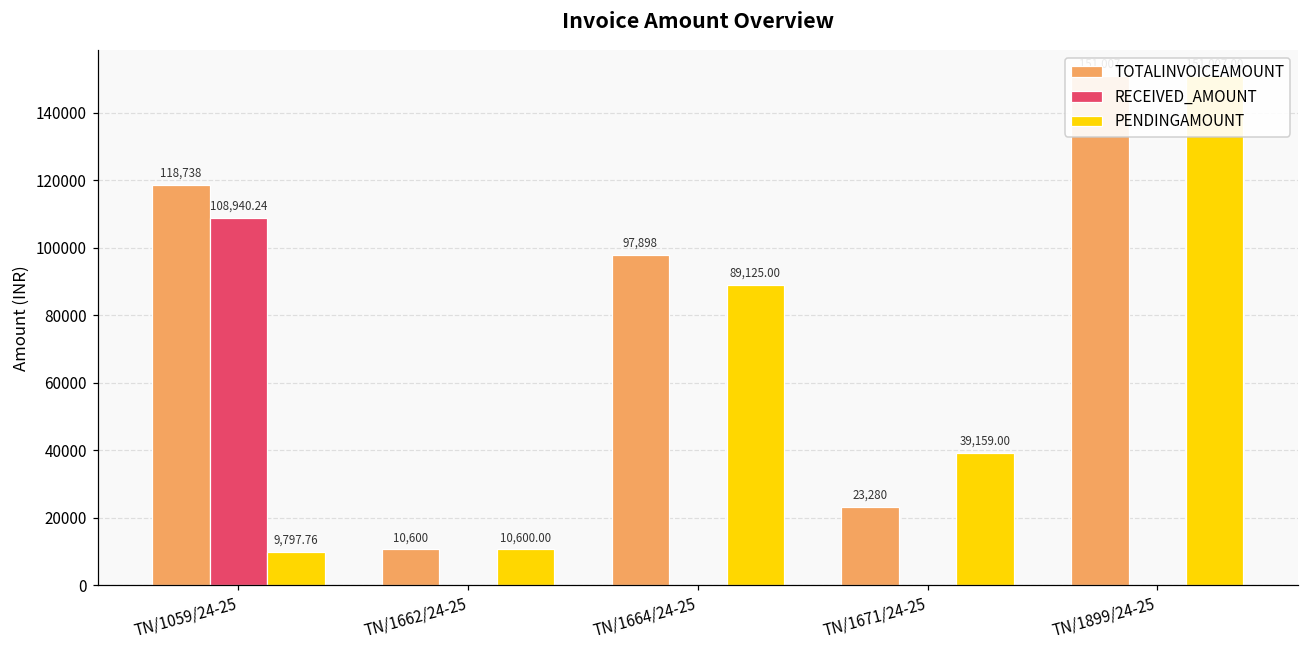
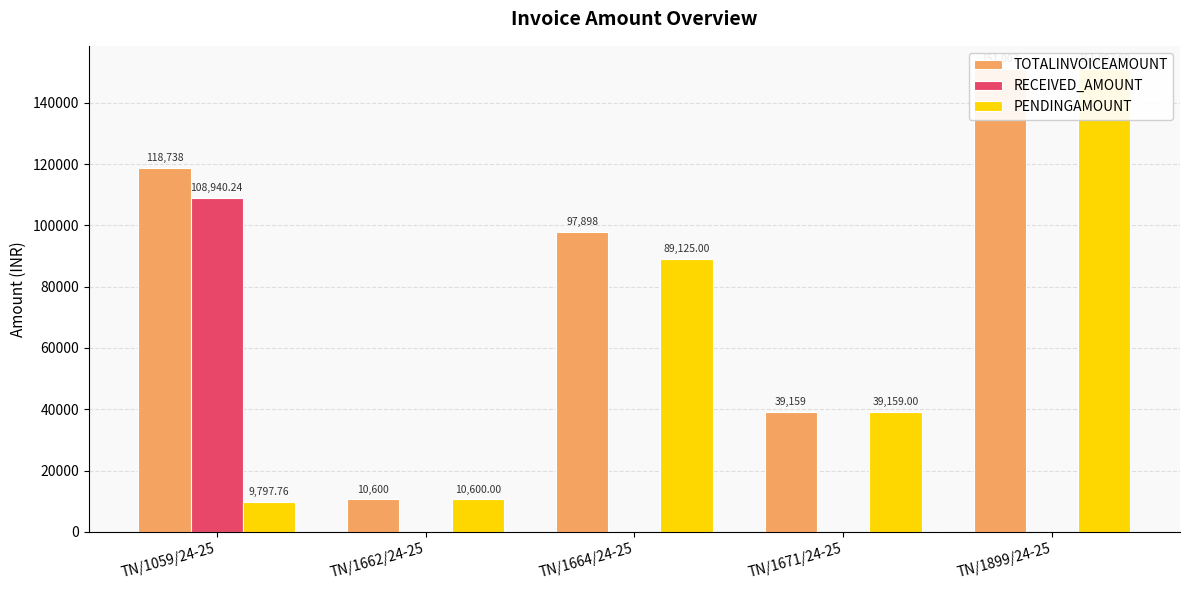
  {
    "TOTALINVOICEAMOUNT": {
      "TN/1059/24-25": "118,738",
      "TN/1662/24-25": "10,600",
      "TN/1664/24-25": "97,898",
-     "TN/1671/24-25": "23,280"
+     "TN/1671/24-25": "39,159"
    },
    "RECEIVED_AMOUNT": {
      "TN/1059/24-25": "108,940.24"
    },
    "PENDINGAMOUNT": {
      "TN/1059/24-25": "9,797.76",
      "TN/1662/24-25": "10,600.00",
      "TN/1664/24-25": "89,125.00",
      "TN/1671/24-25": "39,159.00"
    }
  }
